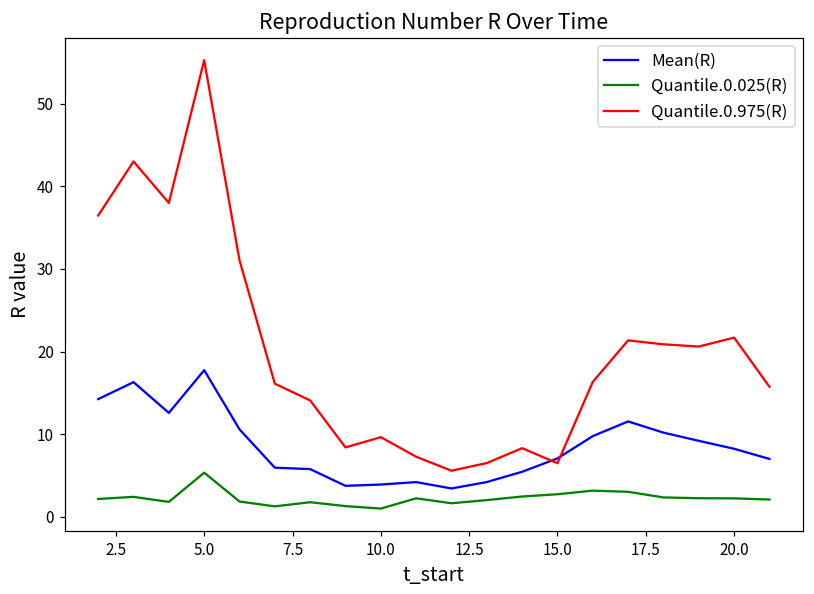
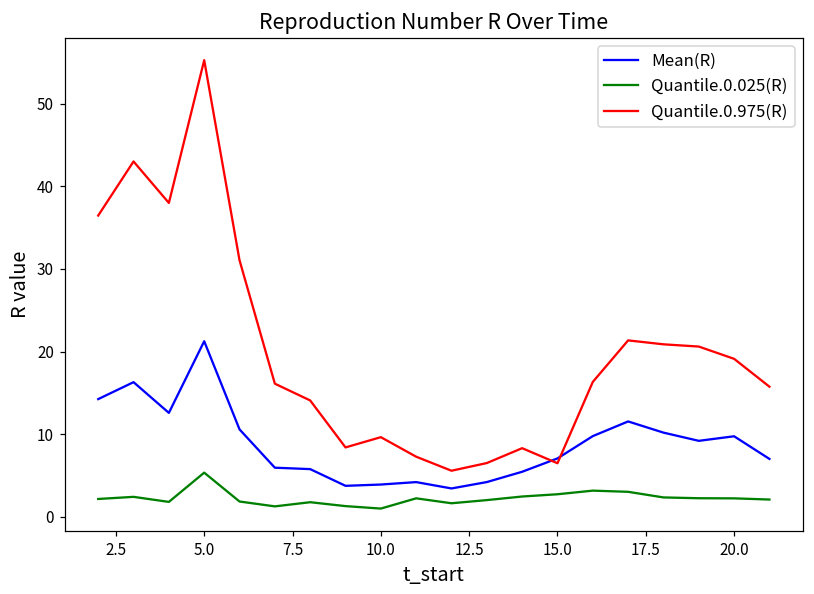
  {
    "Mean(R)": {
-     "5.0": 18,
+     "5.0": 21,
      "10.0": 4,
      "15.0": 7,
-     "20.0": 8
+     "20.0": 10
    },
    "Quantile.0.025(R)": {
      "5.0": 5,
      "10.0": 1,
      "15.0": 3,
      "20.0": 2
    },
    "Quantile.0.975(R)": {
      "5.0": 55,
      "10.0": 10,
      "15.0": 6,
-     "20.0": 22
+     "20.0": 19
    }
  }
